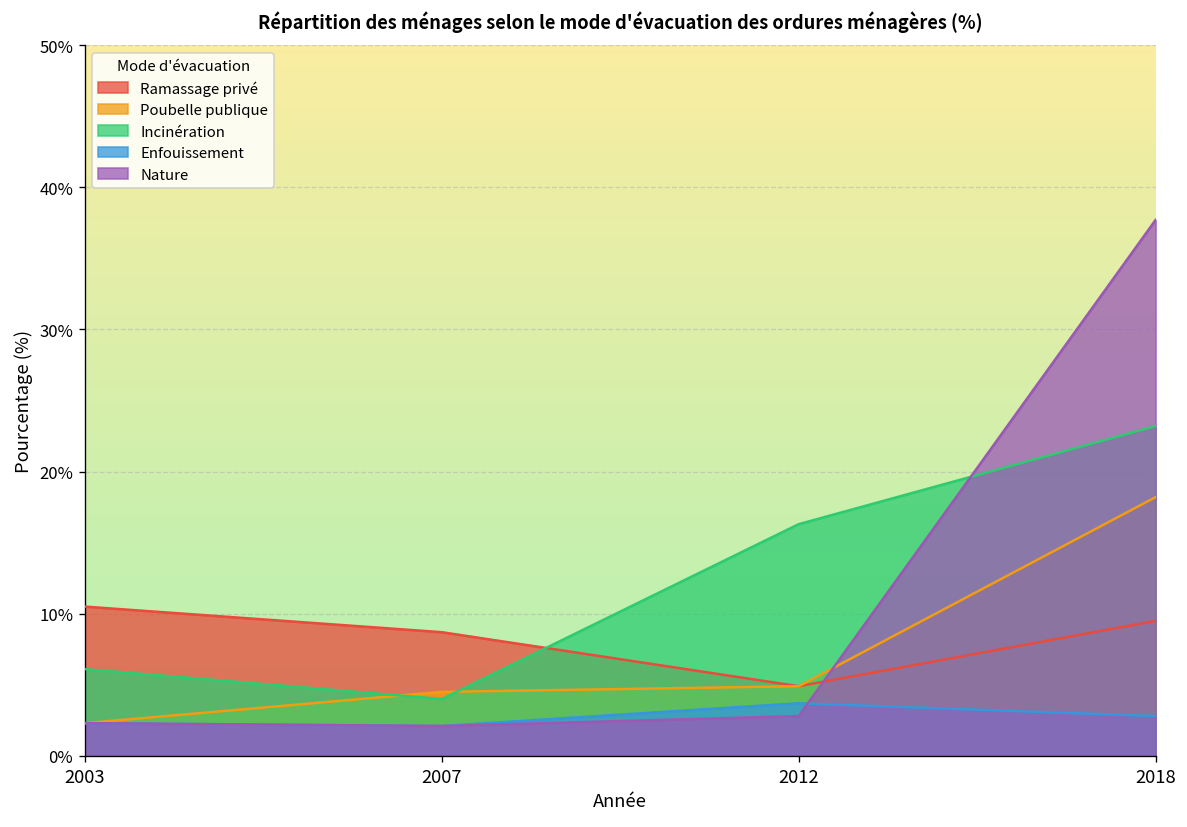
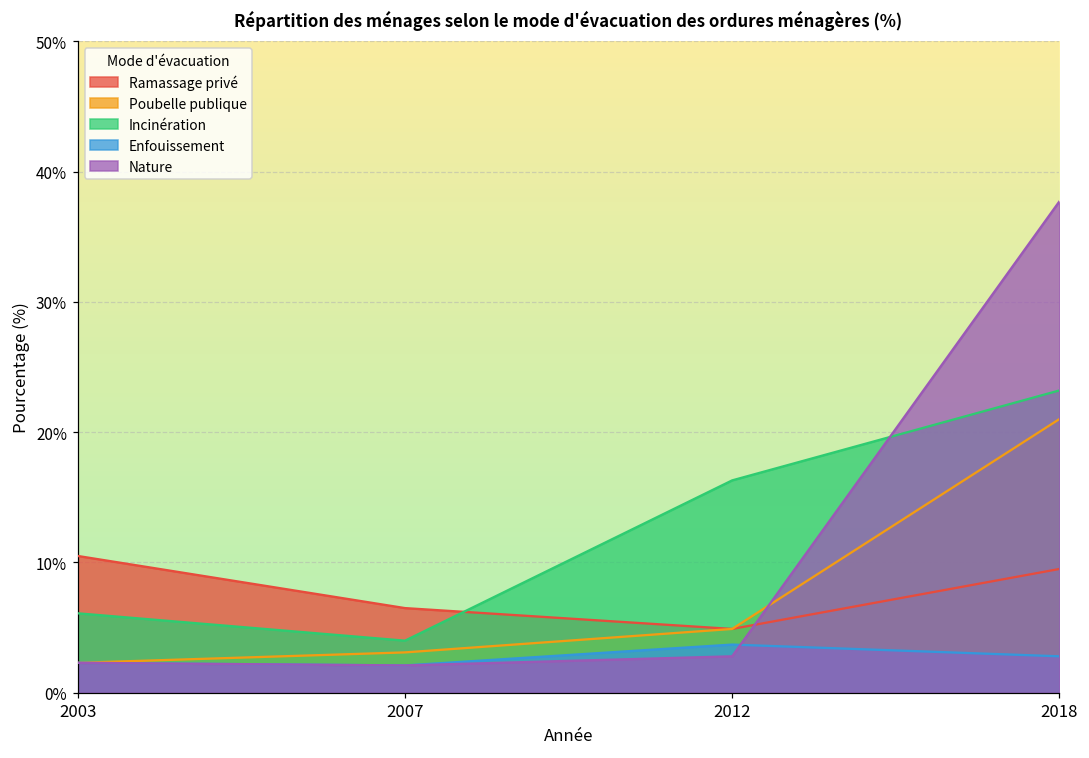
  {
    "Ramassage privé": {
      "2003": "10.5%",
-     "2007": "8.7%",
+     "2007": "6.5%",
      "2018": "9.5%"
    },
    "Poubelle publique": {
-     "2007": "4.5%",
-     "2018": "18.2%"
+     "2007": "3.1%",
+     "2018": "21.0%"
    },
    "Incinération": {
      "2003": "6.1%",
      "2007": "4.0%",
      "2012": "16.3%",
      "2018": "23.2%"
    },
    "Enfouissement": {
      "2012": "3.7%",
      "2018": "2.8%"
    },
    "Nature": {
      "2012": "2.8%",
      "2018": "37.7%"
    }
  }
